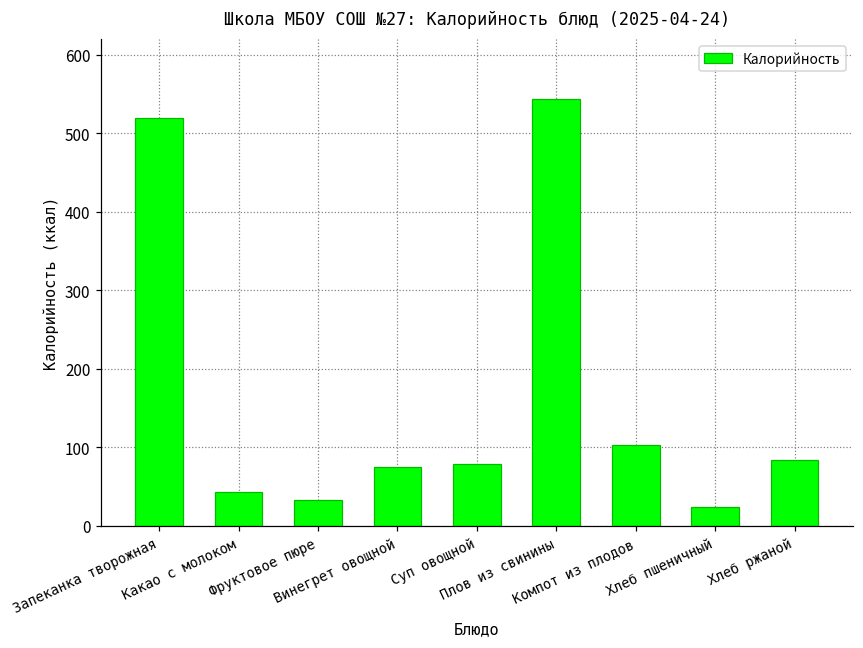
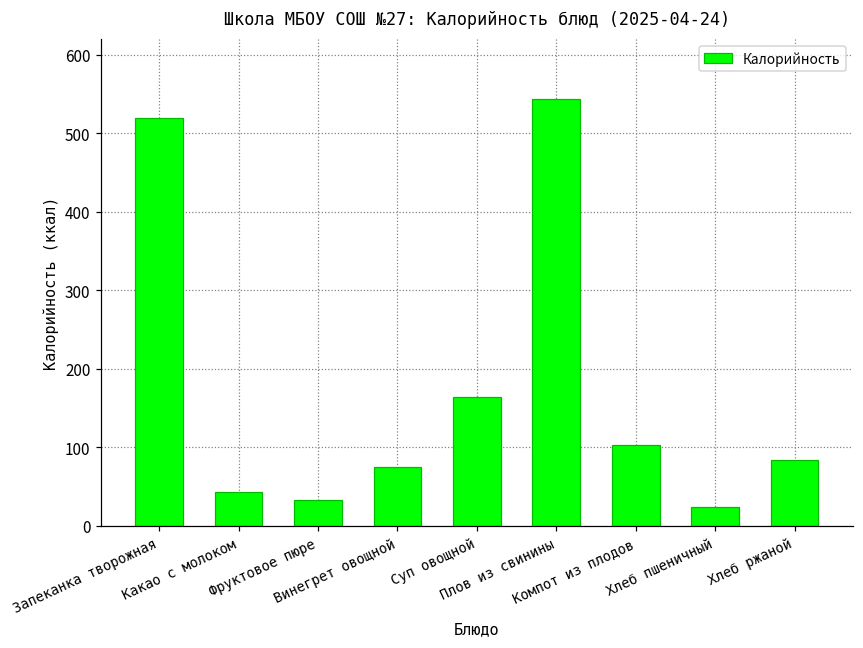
  {
    "Запеканка творожная": 520,
    "Какао с молоком": 40,
    "Фруктовое пюре": 30,
    "Винегрет овощной": 80,
-   "Суп овощной": 80,
+   "Суп овощной": 160,
    "Плов из свинины": 540,
    "Компот из плодов": 100,
    "Хлеб пшеничный": 20,
    "Хлеб ржаной": 80
  }
